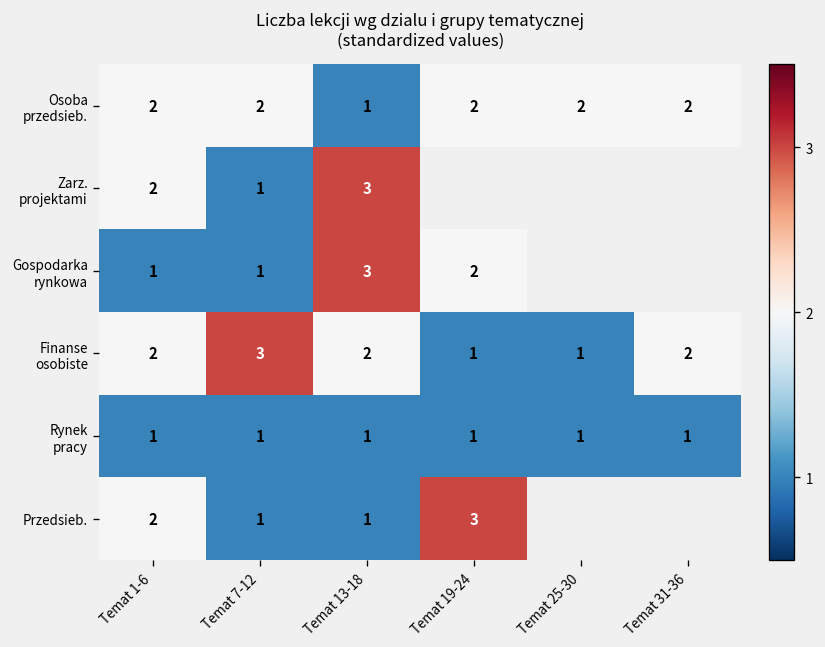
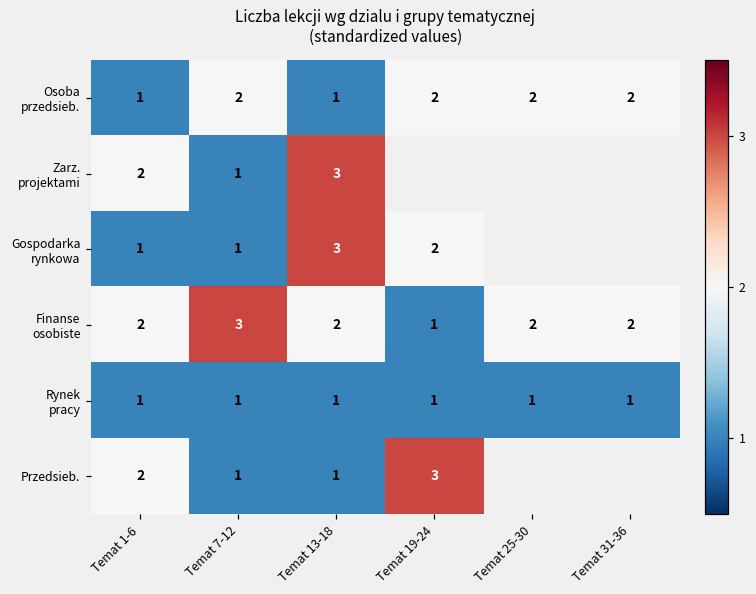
  {
    "Osoba przedsieb.": {
-     "Temat 1-6": 2,
+     "Temat 1-6": 1,
      "Temat 7-12": 2,
      "Temat 13-18": 1,
      "Temat 19-24": 2,
      "Temat 25-30": 2,
      "Temat 31-36": 2
    },
    "Zarz. projektami": {
      "Temat 1-6": 2,
      "Temat 7-12": 1,
      "Temat 13-18": 3
    },
    "Gospodarka rynkowa": {
      "Temat 1-6": 1,
      "Temat 7-12": 1,
      "Temat 13-18": 3,
      "Temat 19-24": 2
    },
    "Finanse osobiste": {
      "Temat 1-6": 2,
      "Temat 7-12": 3,
      "Temat 13-18": 2,
      "Temat 19-24": 1,
-     "Temat 25-30": 1,
+     "Temat 25-30": 2,
      "Temat 31-36": 2
    },
    "Rynek pracy": {
      "Temat 1-6": 1,
      "Temat 7-12": 1,
      "Temat 13-18": 1,
      "Temat 19-24": 1,
      "Temat 25-30": 1,
      "Temat 31-36": 1
    },
    "Przedsieb.": {
      "Temat 1-6": 2,
      "Temat 7-12": 1,
      "Temat 13-18": 1,
      "Temat 19-24": 3
    }
  }
